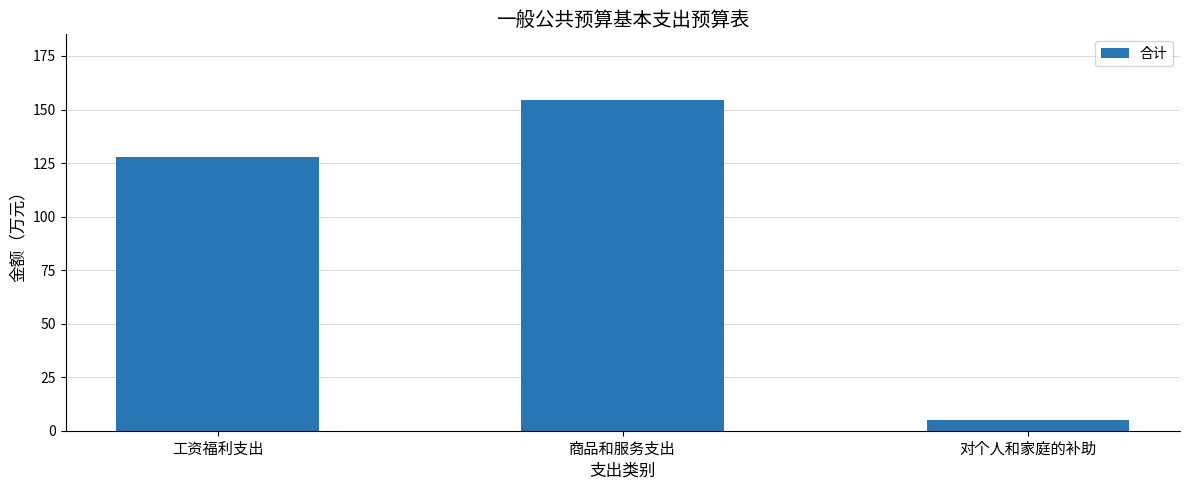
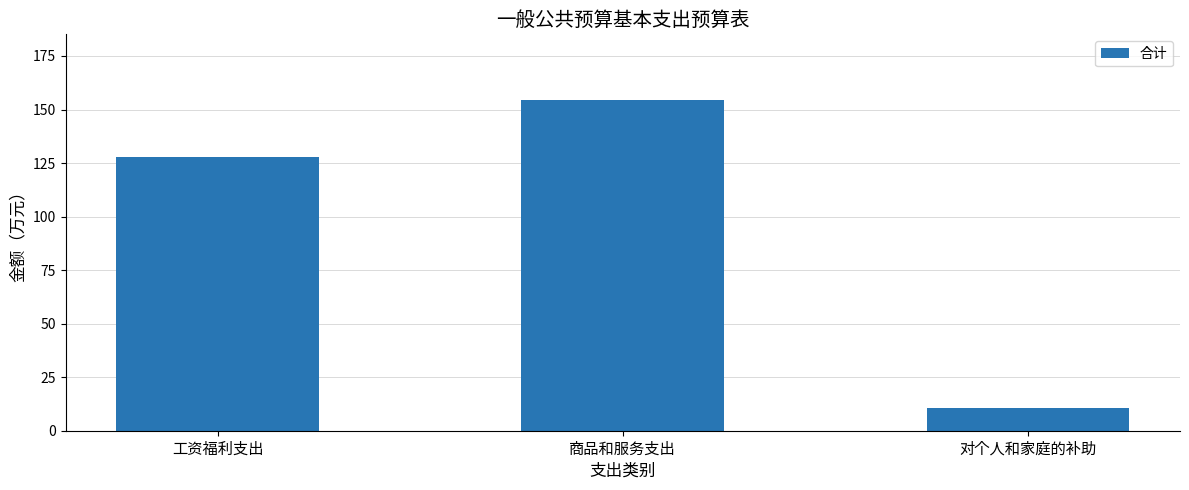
  {
    "工资福利支出": 128,
    "商品和服务支出": 154,
-   "对个人和家庭的补助": 5
+   "对个人和家庭的补助": 11
  }
